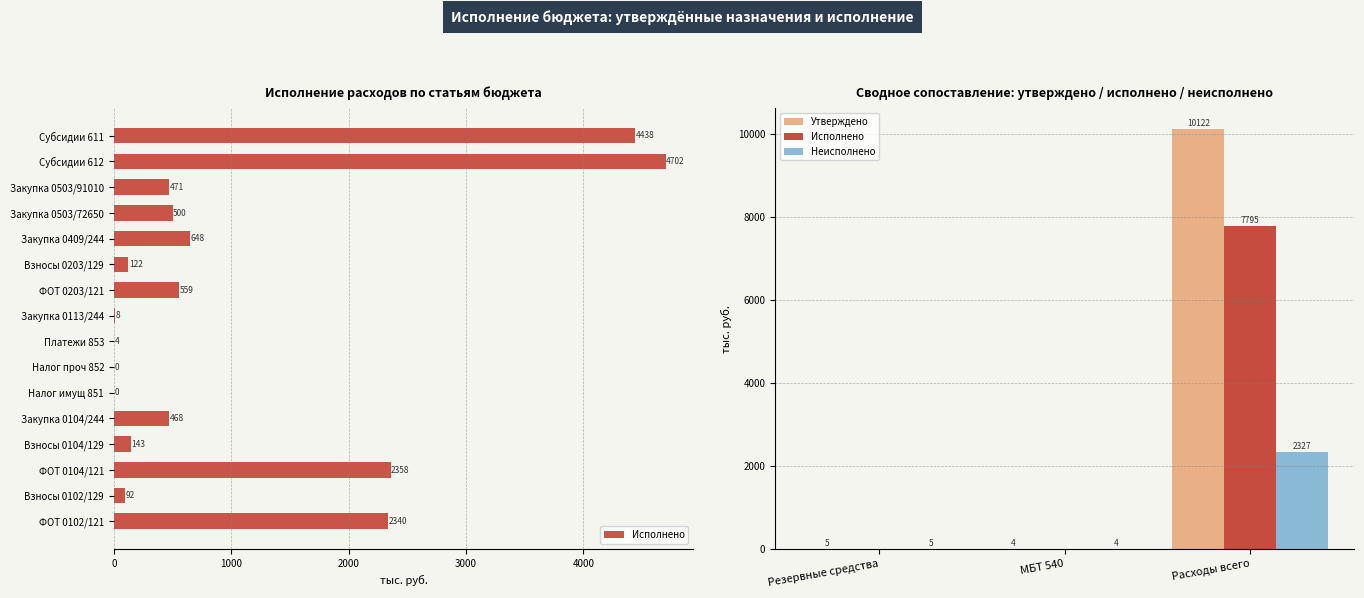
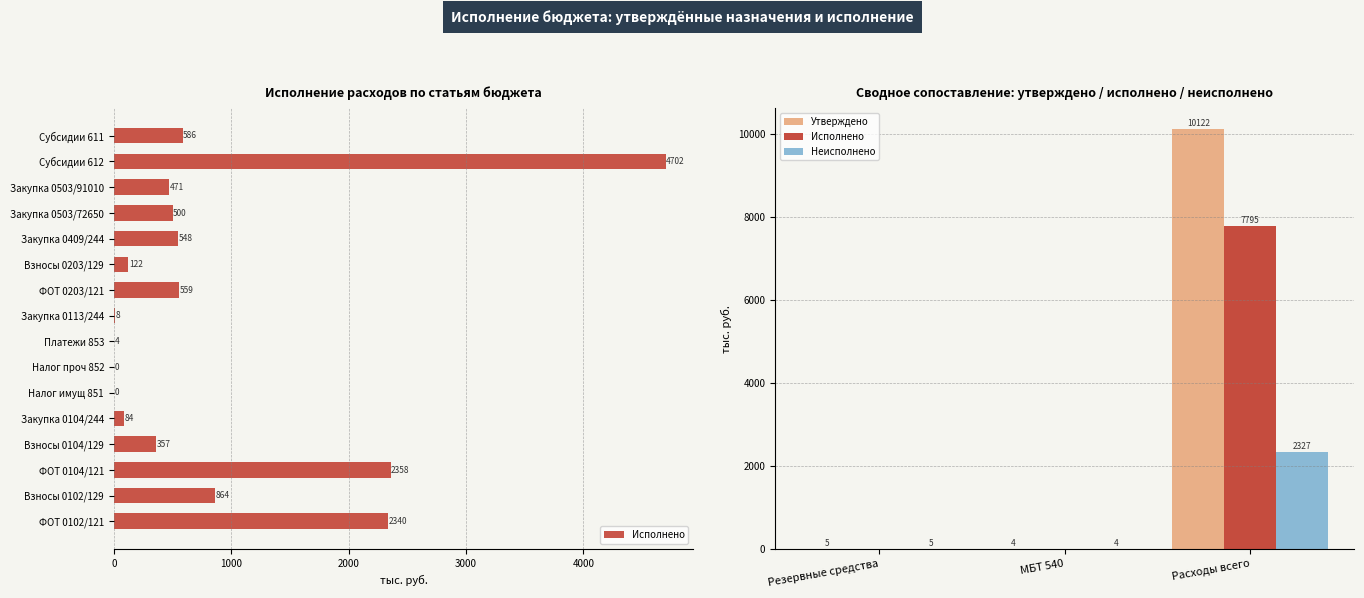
  {
    "Исполнение расходов по статьям бюджета": {
-     "Субсидии 611": 4438,
+     "Субсидии 611": 586,
      "Субсидии 612": 4702,
      "Закупка 0503/91010": 471,
      "Закупка 0503/72650": 500,
-     "Закупка 0409/244": 648,
+     "Закупка 0409/244": 548,
      "Взносы 0203/129": 122,
      "ФОТ 0203/121": 559,
      "Закупка 0113/244": 8,
      "Платежи 853": 4,
      "Налог проч 852": 0,
      "Налог имущ 851": 0,
-     "Закупка 0104/244": 468,
-     "Взносы 0104/129": 143,
+     "Закупка 0104/244": 84,
+     "Взносы 0104/129": 357,
      "ФОТ 0104/121": 2358,
-     "Взносы 0102/129": 92,
+     "Взносы 0102/129": 864,
      "ФОТ 0102/121": 2340
    },
    "Сводное сопоставление: утверждено / исполнено / неисполнено": {
      "Утверждено": {
        "Резервные средства": 5,
        "МБТ 540": 4,
        "Расходы всего": 10122
      },
      "Исполнено": {
        "Расходы всего": 7795
      },
      "Неисполнено": {
        "Резервные средства": 5,
        "МБТ 540": 4,
        "Расходы всего": 2327
      }
    }
  }
